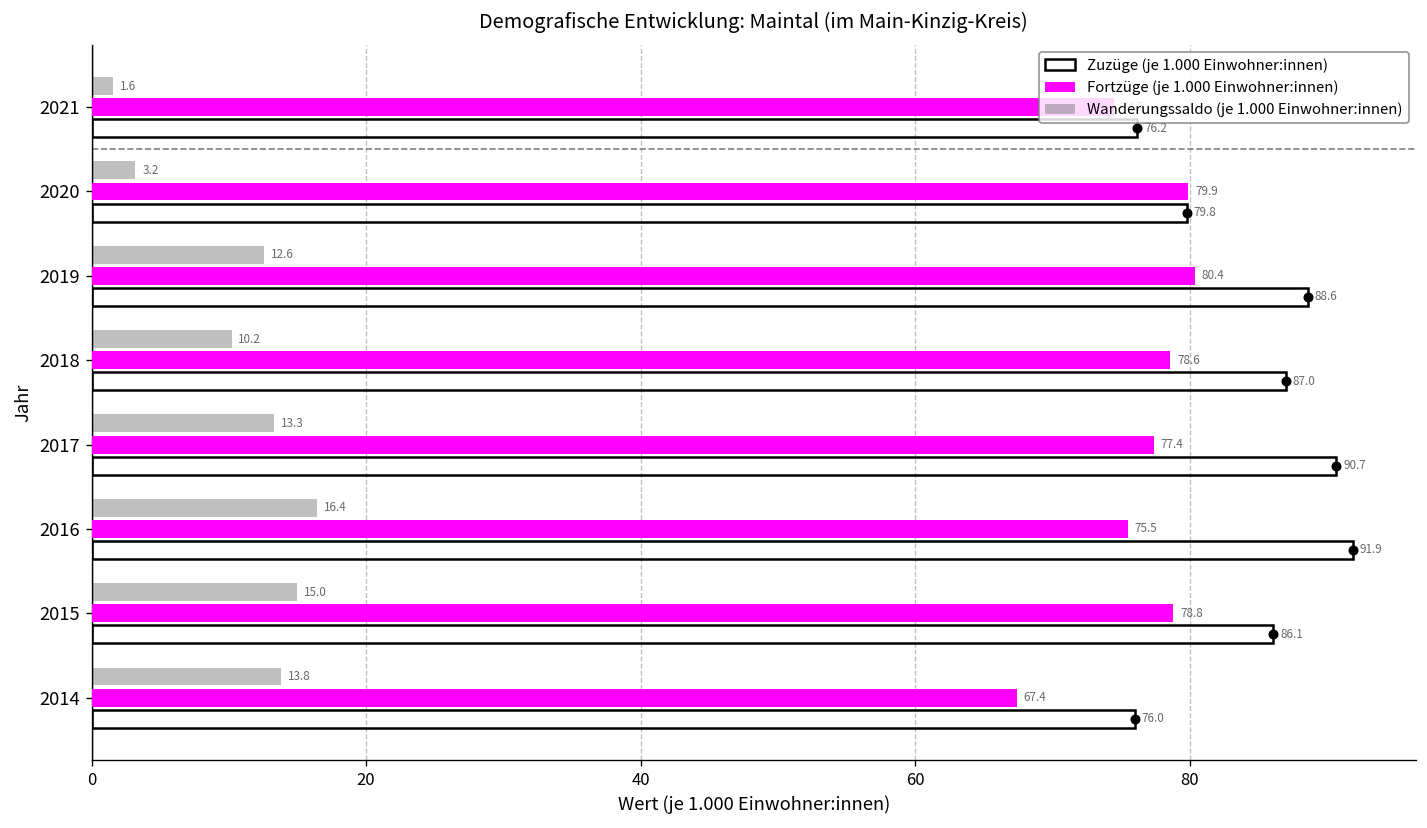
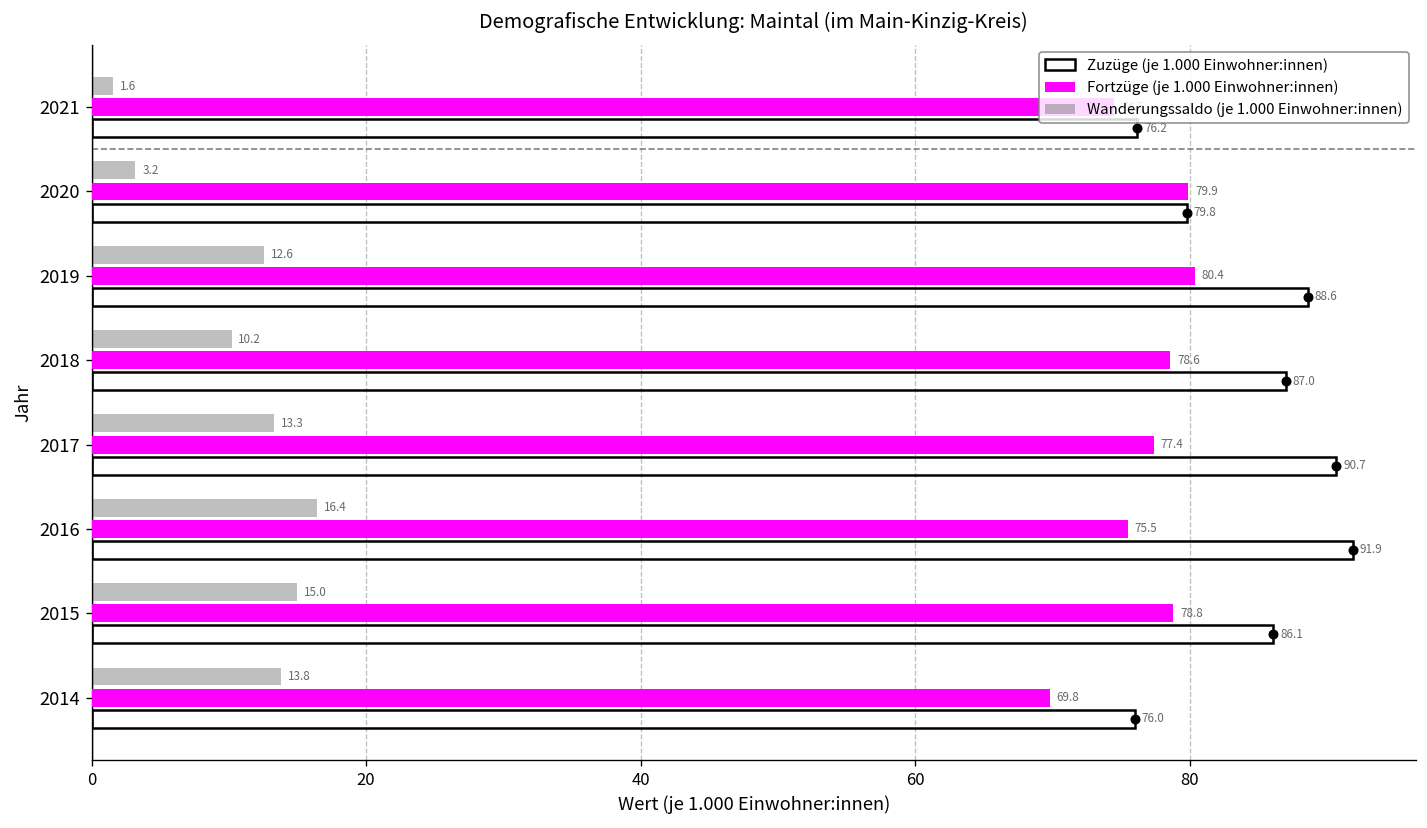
  {
    "Zuzüge (je 1.000 Einwohner:innen)": {
      "2020": 79.8,
      "2019": 88.6,
      "2018": 87.0,
      "2017": 90.7,
      "2016": 91.9,
      "2015": 86.1,
      "2014": 76.0
    },
    "Fortzüge (je 1.000 Einwohner:innen)": {
      "2020": 79.9,
      "2019": 80.4,
      "2018": 78.6,
      "2017": 77.4,
      "2016": 75.5,
      "2015": 78.8,
-     "2014": 67.4
+     "2014": 69.8
    },
    "Wanderungssaldo (je 1.000 Einwohner:innen)": {
      "2021": 1.6,
      "2020": 3.2,
      "2019": 12.6,
      "2018": 10.2,
      "2017": 13.3,
      "2016": 16.4,
      "2015": 15.0,
      "2014": 13.8
    }
  }
